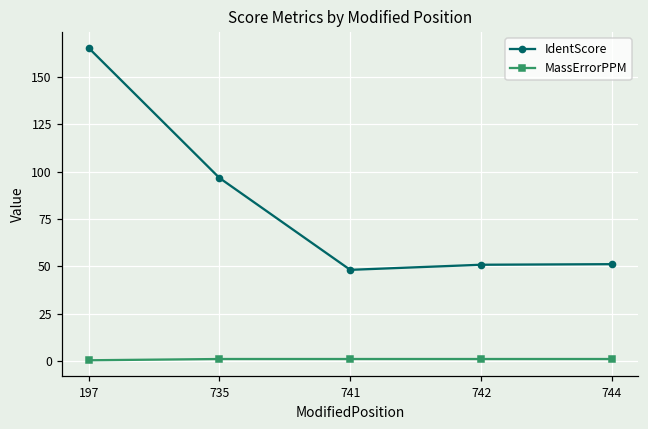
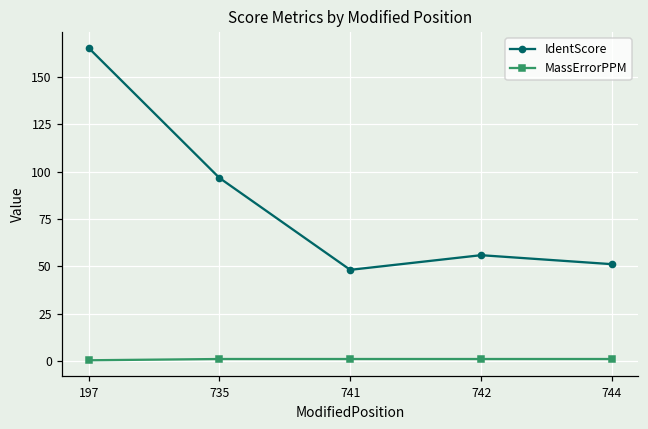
  {
    "IdentScore": {
      "197": 165,
      "735": 97,
      "741": 48,
-     "742": 51,
+     "742": 56,
      "744": 51
    },
    "MassErrorPPM": {
      "197": 0,
      "735": 1,
      "741": 1,
      "742": 1,
      "744": 1
    }
  }
